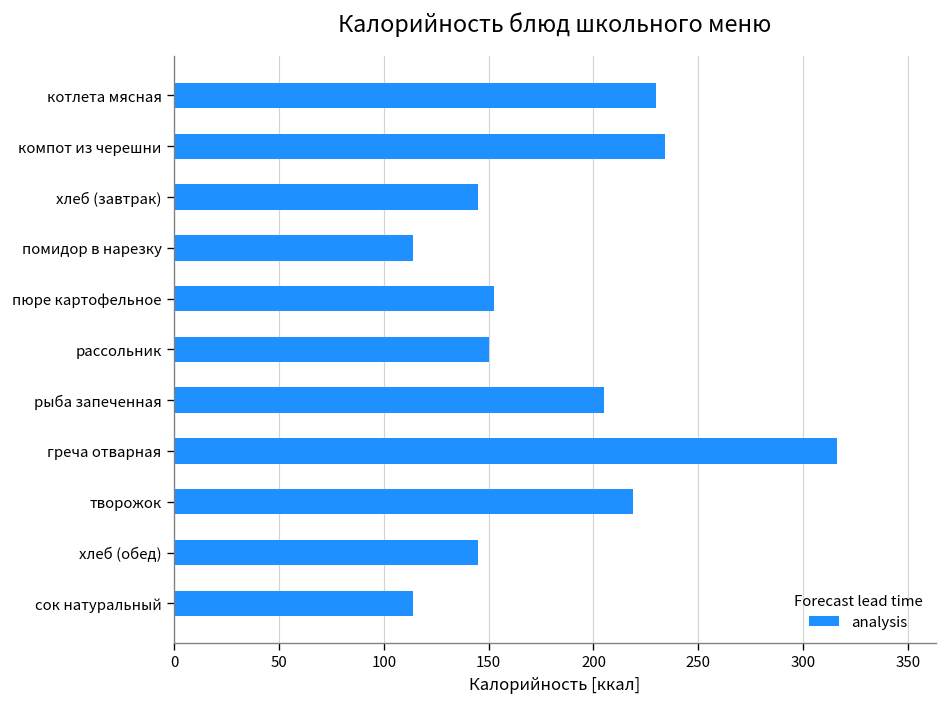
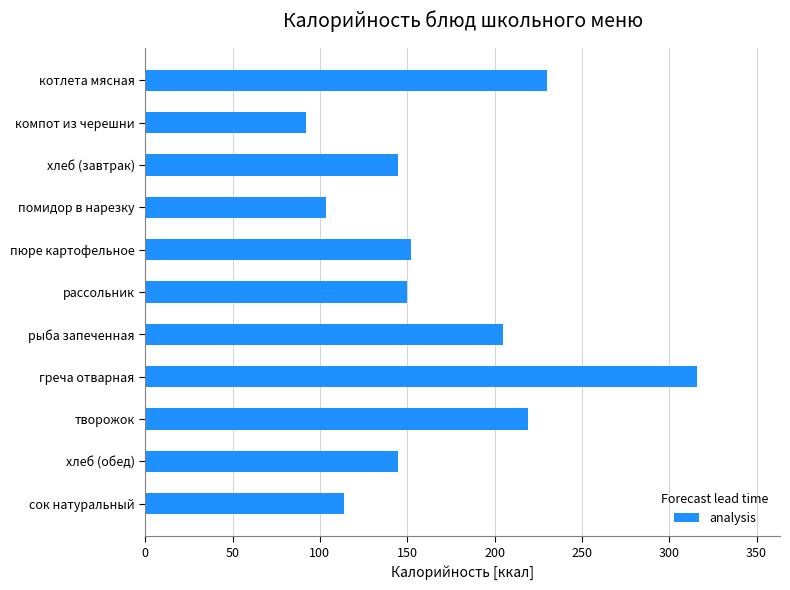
  {
    "котлета мясная": 230,
-   "компот из черешни": 234,
+   "компот из черешни": 92,
    "хлеб (завтрак)": 145,
-   "помидор в нарезку": 114,
+   "помидор в нарезку": 104,
    "пюре картофельное": 152,
    "рассольник": 150,
    "рыба запеченная": 205,
    "греча отварная": 316,
    "творожок": 219,
    "хлеб (обед)": 145,
    "сок натуральный": 114
  }
